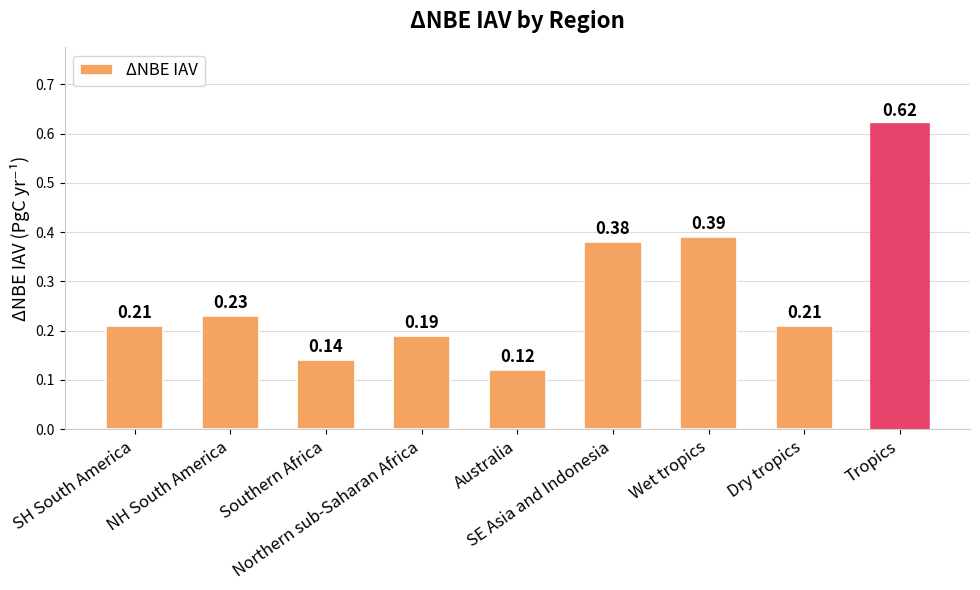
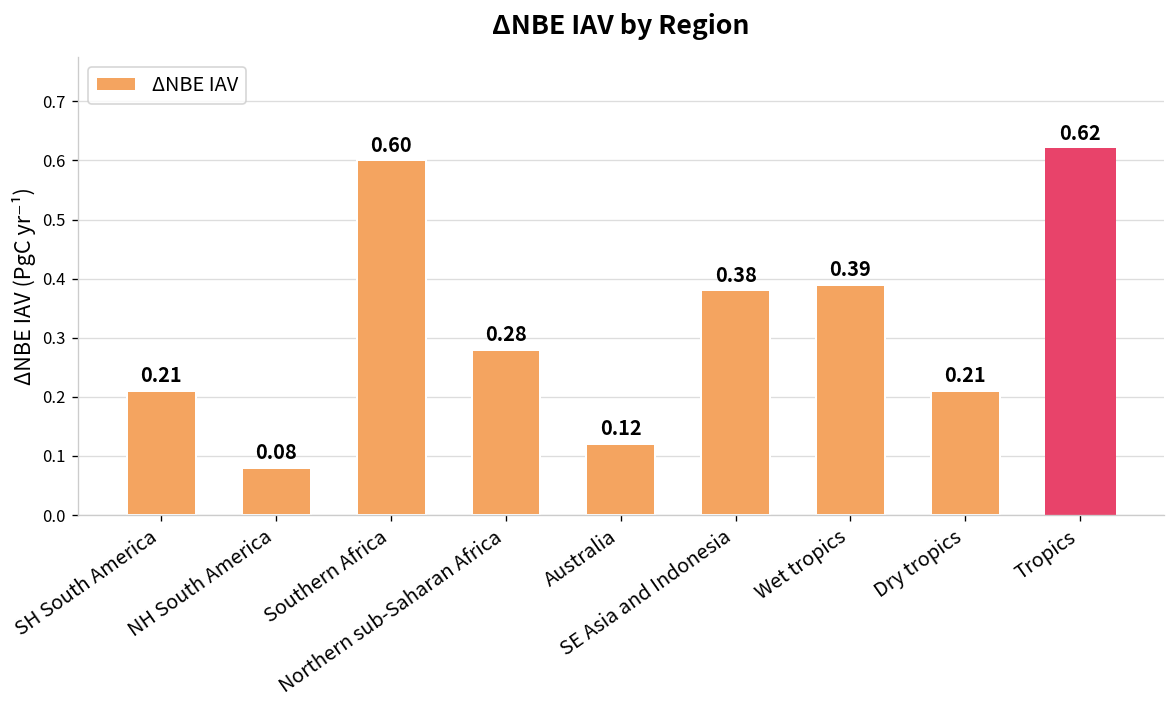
  {
    "SH South America": 0.21,
-   "NH South America": 0.23,
-   "Southern Africa": 0.14,
-   "Northern sub-Saharan Africa": 0.19,
+   "NH South America": 0.08,
+   "Southern Africa": 0.60,
+   "Northern sub-Saharan Africa": 0.28,
    "Australia": 0.12,
    "SE Asia and Indonesia": 0.38,
    "Wet tropics": 0.39,
    "Dry tropics": 0.21,
    "Tropics": 0.62
  }
